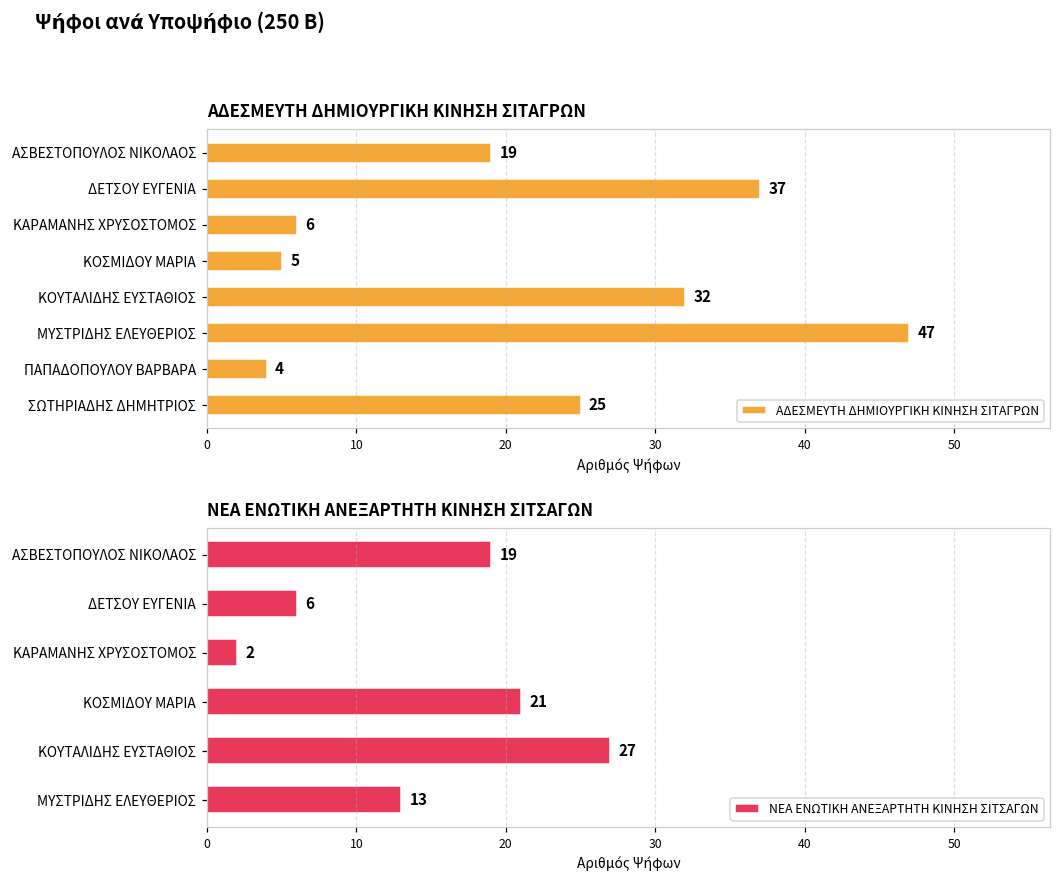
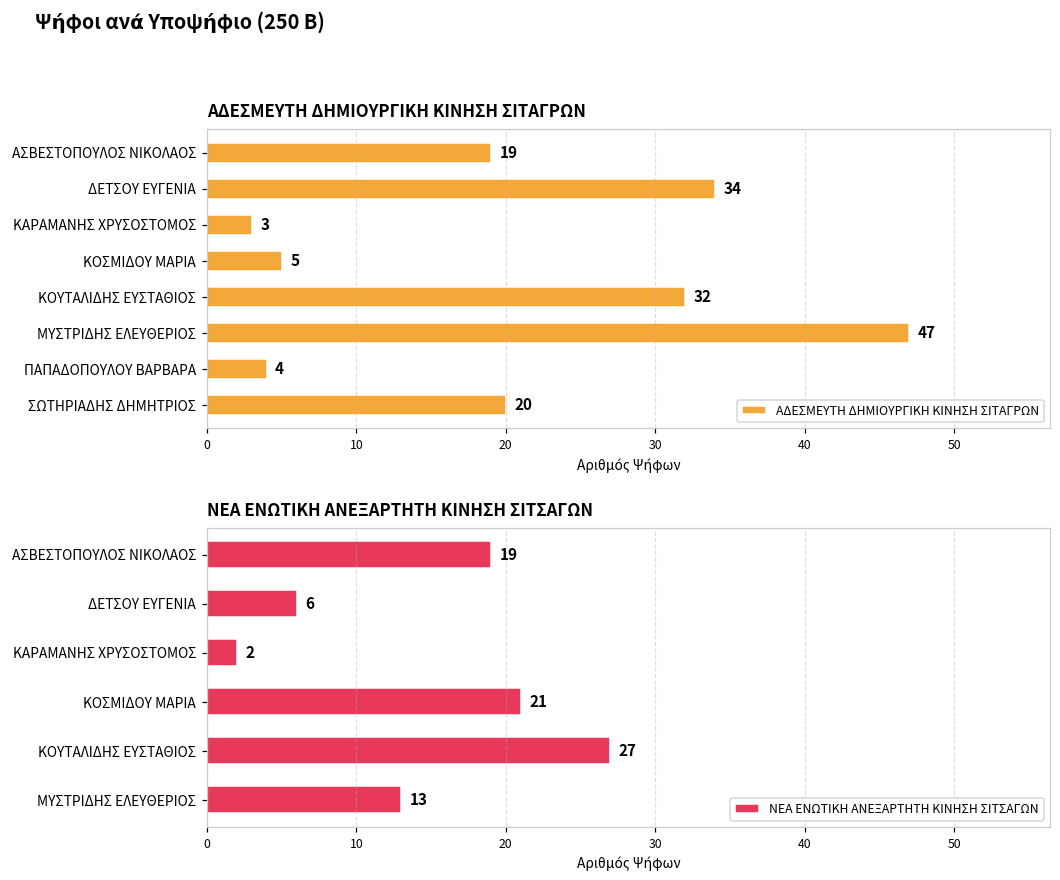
  {
    "ΑΔΕΣΜΕΥΤΗ ΔΗΜΙΟΥΡΓΙΚΗ ΚΙΝΗΣΗ ΣΙΤΑΓΡΩΝ": {
      "ΑΣΒΕΣΤΟΠΟΥΛΟΣ ΝΙΚΟΛΑΟΣ": 19,
-     "ΔΕΤΣΟΥ ΕΥΓΕΝΙΑ": 37,
-     "ΚΑΡΑΜΑΝΗΣ ΧΡΥΣΟΣΤΟΜΟΣ": 6,
+     "ΔΕΤΣΟΥ ΕΥΓΕΝΙΑ": 34,
+     "ΚΑΡΑΜΑΝΗΣ ΧΡΥΣΟΣΤΟΜΟΣ": 3,
      "ΚΟΣΜΙΔΟΥ ΜΑΡΙΑ": 5,
      "ΚΟΥΤΑΛΙΔΗΣ ΕΥΣΤΑΘΙΟΣ": 32,
      "ΜΥΣΤΡΙΔΗΣ ΕΛΕΥΘΕΡΙΟΣ": 47,
      "ΠΑΠΑΔΟΠΟΥΛΟΥ ΒΑΡΒΑΡΑ": 4,
-     "ΣΩΤΗΡΙΑΔΗΣ ΔΗΜΗΤΡΙΟΣ": 25
+     "ΣΩΤΗΡΙΑΔΗΣ ΔΗΜΗΤΡΙΟΣ": 20
    },
    "ΝΕΑ ΕΝΩΤΙΚΗ ΑΝΕΞΑΡΤΗΤΗ ΚΙΝΗΣΗ ΣΙΤΣΑΓΩΝ": {
      "ΑΣΒΕΣΤΟΠΟΥΛΟΣ ΝΙΚΟΛΑΟΣ": 19,
      "ΔΕΤΣΟΥ ΕΥΓΕΝΙΑ": 6,
      "ΚΑΡΑΜΑΝΗΣ ΧΡΥΣΟΣΤΟΜΟΣ": 2,
      "ΚΟΣΜΙΔΟΥ ΜΑΡΙΑ": 21,
      "ΚΟΥΤΑΛΙΔΗΣ ΕΥΣΤΑΘΙΟΣ": 27,
      "ΜΥΣΤΡΙΔΗΣ ΕΛΕΥΘΕΡΙΟΣ": 13
    }
  }
